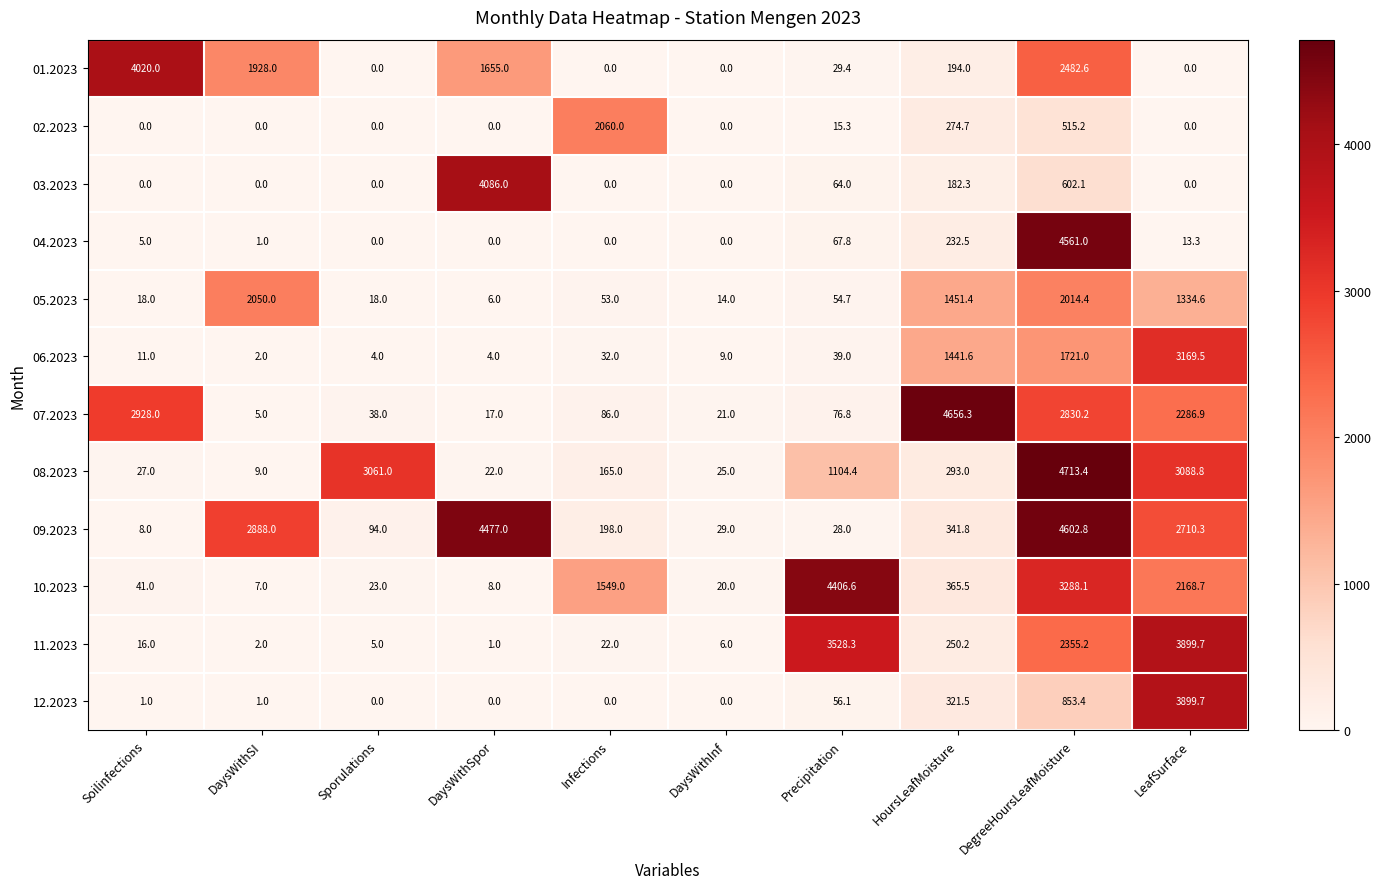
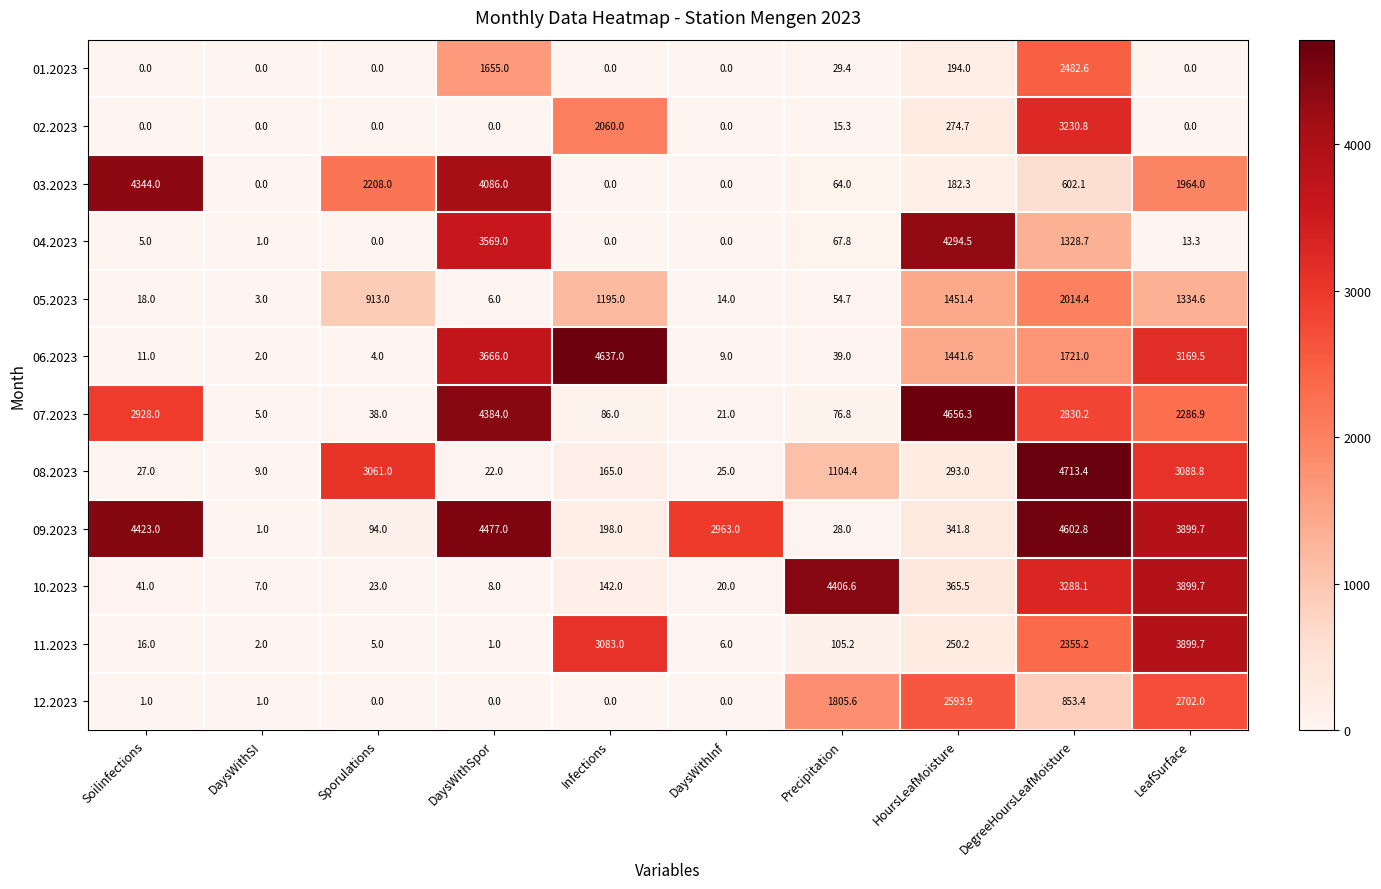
  {
    "01.2023": {
-     "Soilinfections": 4020.0,
-     "DaysWithSI": 1928.0,
+     "Soilinfections": 0.0,
+     "DaysWithSI": 0.0,
      "Sporulations": 0.0,
      "DaysWithSpor": 1655.0,
      "Infections": 0.0,
      "DaysWithInf": 0.0,
      "Precipitation": 29.4,
      "HoursLeafMoisture": 194.0,
      "DegreeHoursLeafMoisture": 2482.6,
      "LeafSurface": 0.0
    },
    "02.2023": {
      "Soilinfections": 0.0,
      "DaysWithSI": 0.0,
      "Sporulations": 0.0,
      "DaysWithSpor": 0.0,
      "Infections": 2060.0,
      "DaysWithInf": 0.0,
      "Precipitation": 15.3,
      "HoursLeafMoisture": 274.7,
-     "DegreeHoursLeafMoisture": 515.2,
+     "DegreeHoursLeafMoisture": 3230.8,
      "LeafSurface": 0.0
    },
    "03.2023": {
-     "Soilinfections": 0.0,
+     "Soilinfections": 4344.0,
      "DaysWithSI": 0.0,
-     "Sporulations": 0.0,
+     "Sporulations": 2208.0,
      "DaysWithSpor": 4086.0,
      "Infections": 0.0,
      "DaysWithInf": 0.0,
      "Precipitation": 64.0,
      "HoursLeafMoisture": 182.3,
      "DegreeHoursLeafMoisture": 602.1,
-     "LeafSurface": 0.0
+     "LeafSurface": 1964.0
    },
    "04.2023": {
      "Soilinfections": 5.0,
      "DaysWithSI": 1.0,
      "Sporulations": 0.0,
-     "DaysWithSpor": 0.0,
+     "DaysWithSpor": 3569.0,
      "Infections": 0.0,
      "DaysWithInf": 0.0,
      "Precipitation": 67.8,
-     "HoursLeafMoisture": 232.5,
-     "DegreeHoursLeafMoisture": 4561.0,
+     "HoursLeafMoisture": 4294.5,
+     "DegreeHoursLeafMoisture": 1328.7,
      "LeafSurface": 13.3
    },
    "05.2023": {
      "Soilinfections": 18.0,
-     "DaysWithSI": 2050.0,
-     "Sporulations": 18.0,
+     "DaysWithSI": 3.0,
+     "Sporulations": 913.0,
      "DaysWithSpor": 6.0,
-     "Infections": 53.0,
+     "Infections": 1195.0,
      "DaysWithInf": 14.0,
      "Precipitation": 54.7,
      "HoursLeafMoisture": 1451.4,
      "DegreeHoursLeafMoisture": 2014.4,
      "LeafSurface": 1334.6
    },
    "06.2023": {
      "Soilinfections": 11.0,
      "DaysWithSI": 2.0,
      "Sporulations": 4.0,
-     "DaysWithSpor": 4.0,
-     "Infections": 32.0,
+     "DaysWithSpor": 3666.0,
+     "Infections": 4637.0,
      "DaysWithInf": 9.0,
      "Precipitation": 39.0,
      "HoursLeafMoisture": 1441.6,
      "DegreeHoursLeafMoisture": 1721.0,
      "LeafSurface": 3169.5
    },
    "07.2023": {
      "Soilinfections": 2928.0,
      "DaysWithSI": 5.0,
      "Sporulations": 38.0,
-     "DaysWithSpor": 17.0,
+     "DaysWithSpor": 4384.0,
      "Infections": 86.0,
      "DaysWithInf": 21.0,
      "Precipitation": 76.8,
      "HoursLeafMoisture": 4656.3,
      "DegreeHoursLeafMoisture": 2830.2,
      "LeafSurface": 2286.9
    },
    "08.2023": {
      "Soilinfections": 27.0,
      "DaysWithSI": 9.0,
      "Sporulations": 3061.0,
      "DaysWithSpor": 22.0,
      "Infections": 165.0,
      "DaysWithInf": 25.0,
      "Precipitation": 1104.4,
      "HoursLeafMoisture": 293.0,
      "DegreeHoursLeafMoisture": 4713.4,
      "LeafSurface": 3088.8
    },
    "09.2023": {
-     "Soilinfections": 8.0,
-     "DaysWithSI": 2888.0,
+     "Soilinfections": 4423.0,
+     "DaysWithSI": 1.0,
      "Sporulations": 94.0,
      "DaysWithSpor": 4477.0,
      "Infections": 198.0,
-     "DaysWithInf": 29.0,
+     "DaysWithInf": 2963.0,
      "Precipitation": 28.0,
      "HoursLeafMoisture": 341.8,
      "DegreeHoursLeafMoisture": 4602.8,
-     "LeafSurface": 2710.3
+     "LeafSurface": 3899.7
    },
    "10.2023": {
      "Soilinfections": 41.0,
      "DaysWithSI": 7.0,
      "Sporulations": 23.0,
      "DaysWithSpor": 8.0,
-     "Infections": 1549.0,
+     "Infections": 142.0,
      "DaysWithInf": 20.0,
      "Precipitation": 4406.6,
      "HoursLeafMoisture": 365.5,
      "DegreeHoursLeafMoisture": 3288.1,
-     "LeafSurface": 2168.7
+     "LeafSurface": 3899.7
    },
    "11.2023": {
      "Soilinfections": 16.0,
      "DaysWithSI": 2.0,
      "Sporulations": 5.0,
      "DaysWithSpor": 1.0,
-     "Infections": 22.0,
+     "Infections": 3083.0,
      "DaysWithInf": 6.0,
-     "Precipitation": 3528.3,
+     "Precipitation": 105.2,
      "HoursLeafMoisture": 250.2,
      "DegreeHoursLeafMoisture": 2355.2,
      "LeafSurface": 3899.7
    },
    "12.2023": {
      "Soilinfections": 1.0,
      "DaysWithSI": 1.0,
      "Sporulations": 0.0,
      "DaysWithSpor": 0.0,
      "Infections": 0.0,
      "DaysWithInf": 0.0,
-     "Precipitation": 56.1,
-     "HoursLeafMoisture": 321.5,
+     "Precipitation": 1805.6,
+     "HoursLeafMoisture": 2593.9,
      "DegreeHoursLeafMoisture": 853.4,
-     "LeafSurface": 3899.7
+     "LeafSurface": 2702.0
    }
  }
